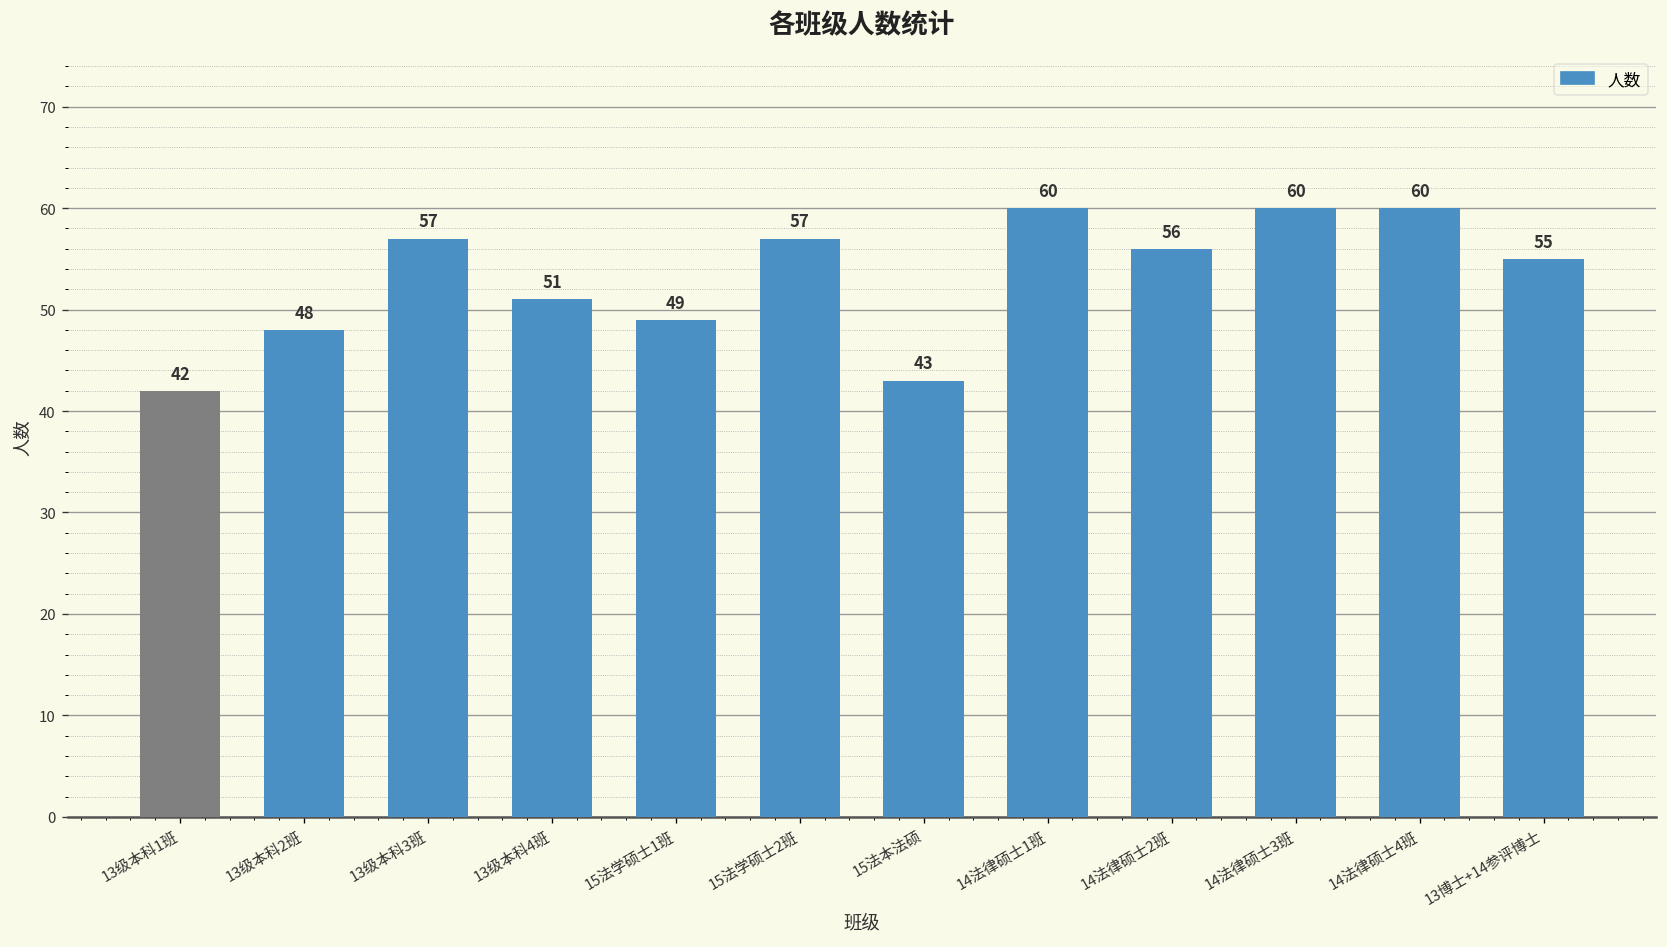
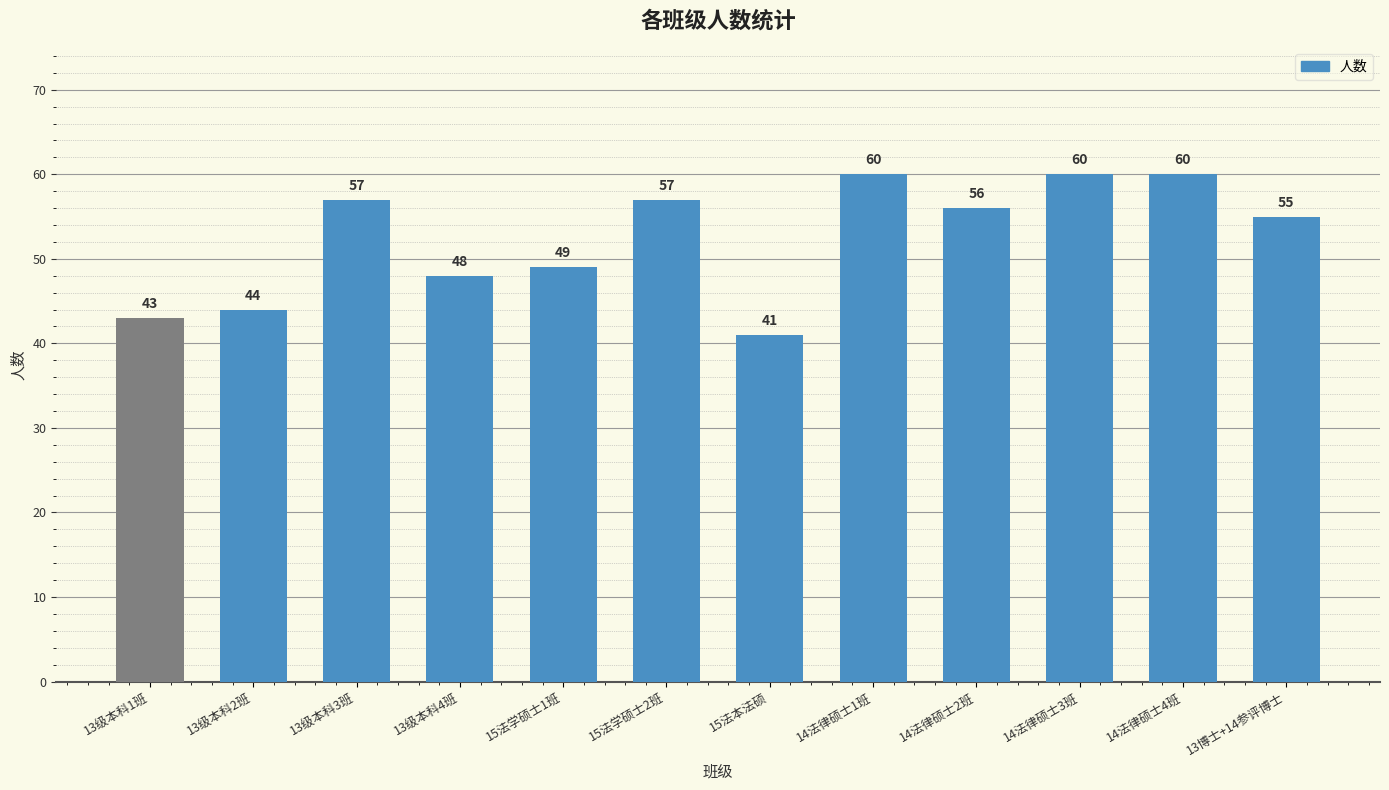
  {
-   "13级本科1班": 42,
-   "13级本科2班": 48,
+   "13级本科1班": 43,
+   "13级本科2班": 44,
    "13级本科3班": 57,
-   "13级本科4班": 51,
+   "13级本科4班": 48,
    "15法学硕士1班": 49,
    "15法学硕士2班": 57,
-   "15法本法硕": 43,
+   "15法本法硕": 41,
    "14法律硕士1班": 60,
    "14法律硕士2班": 56,
    "14法律硕士3班": 60,
    "14法律硕士4班": 60,
    "13博士+14参评博士": 55
  }
